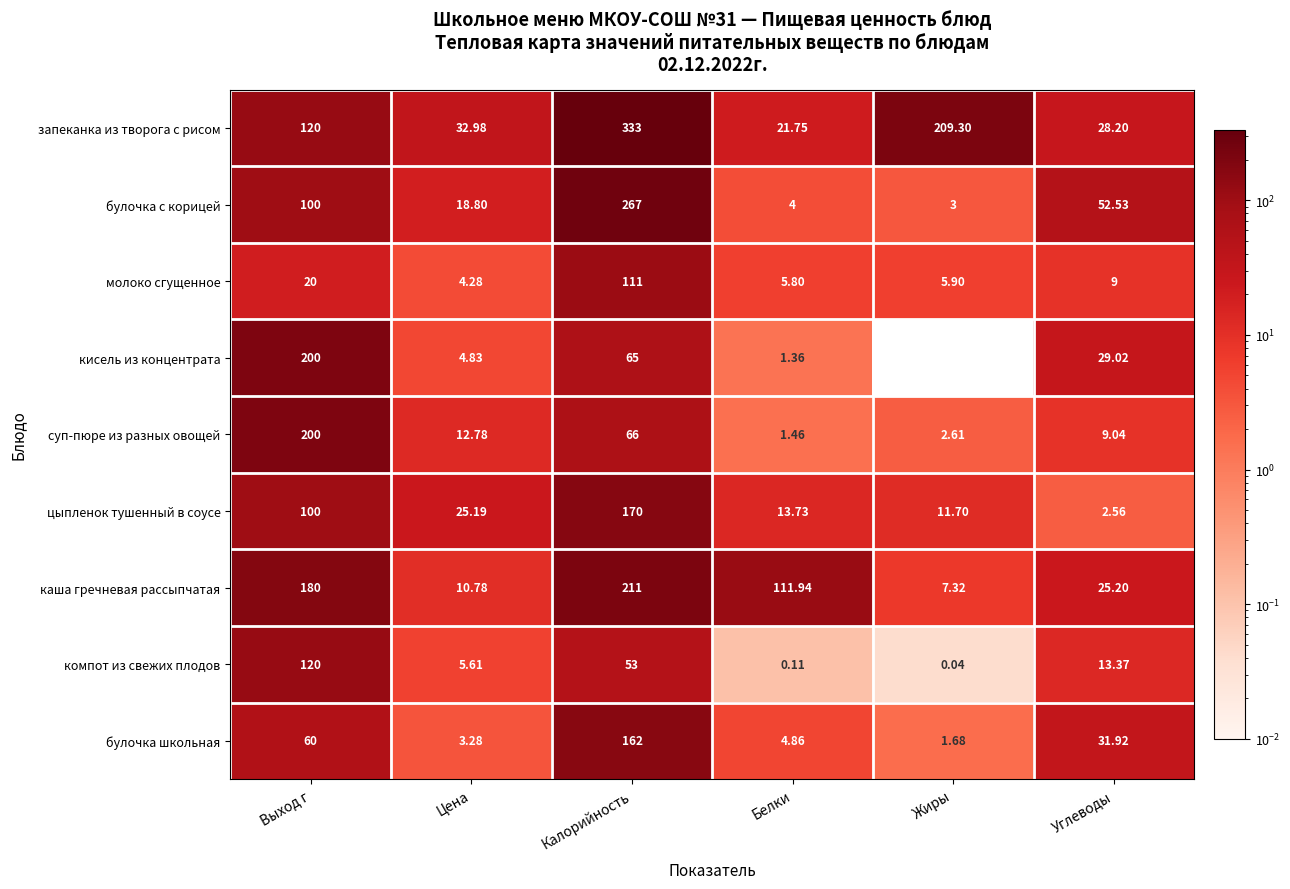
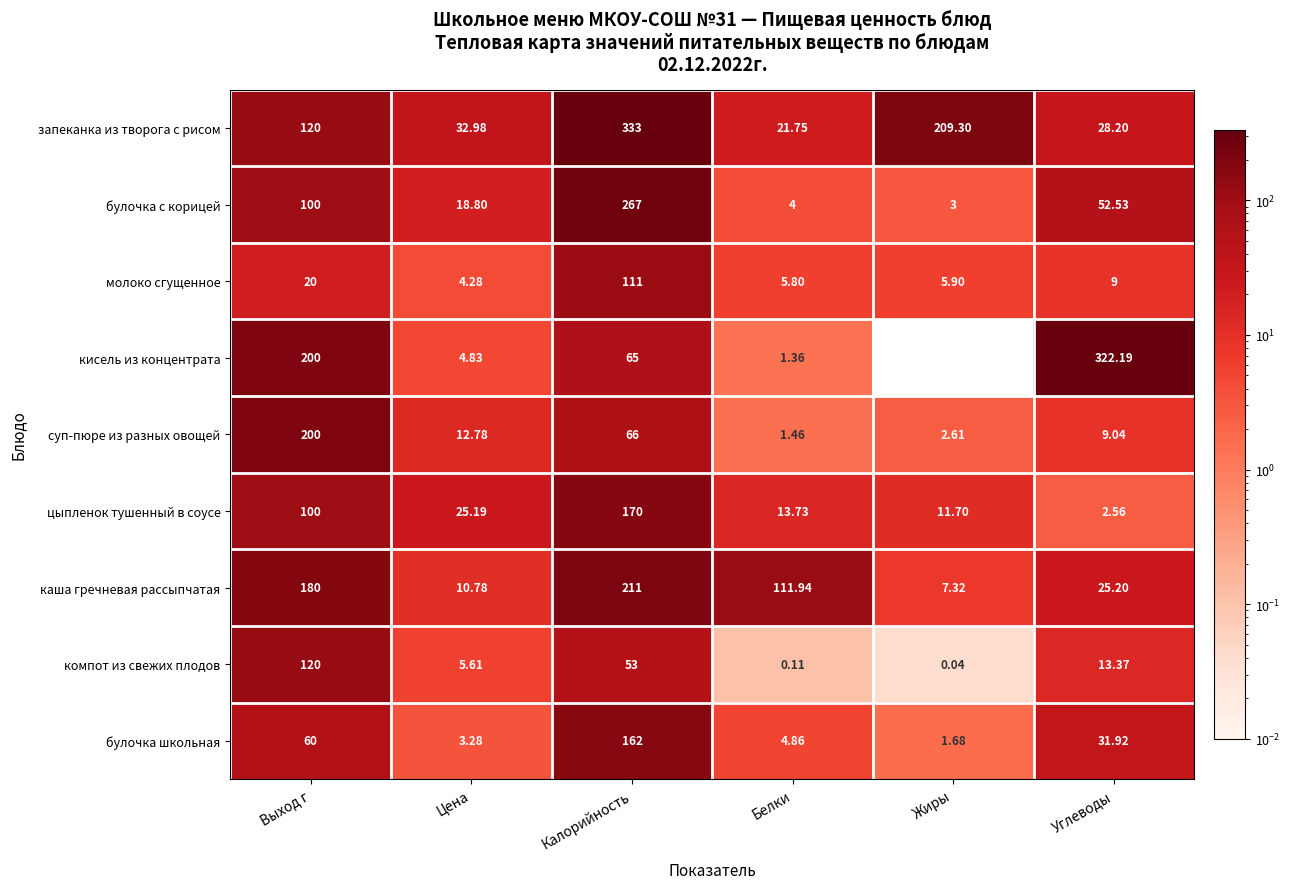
  {
    "запеканка из творога с рисом": {
      "Выход г": 120,
      "Цена": 32.98,
      "Калорийность": 333,
      "Белки": 21.75,
      "Жиры": 209.30,
      "Углеводы": 28.20
    },
    "булочка с корицей": {
      "Выход г": 100,
      "Цена": 18.80,
      "Калорийность": 267,
      "Белки": 4,
      "Жиры": 3,
      "Углеводы": 52.53
    },
    "молоко сгущенное": {
      "Выход г": 20,
      "Цена": 4.28,
      "Калорийность": 111,
      "Белки": 5.80,
      "Жиры": 5.90,
      "Углеводы": 9
    },
    "кисель из концентрата": {
      "Выход г": 200,
      "Цена": 4.83,
      "Калорийность": 65,
      "Белки": 1.36,
-     "Углеводы": 29.02
+     "Углеводы": 322.19
    },
    "суп-пюре из разных овощей": {
      "Выход г": 200,
      "Цена": 12.78,
      "Калорийность": 66,
      "Белки": 1.46,
      "Жиры": 2.61,
      "Углеводы": 9.04
    },
    "цыпленок тушенный в соусе": {
      "Выход г": 100,
      "Цена": 25.19,
      "Калорийность": 170,
      "Белки": 13.73,
      "Жиры": 11.70,
      "Углеводы": 2.56
    },
    "каша гречневая рассыпчатая": {
      "Выход г": 180,
      "Цена": 10.78,
      "Калорийность": 211,
      "Белки": 111.94,
      "Жиры": 7.32,
      "Углеводы": 25.20
    },
    "компот из свежих плодов": {
      "Выход г": 120,
      "Цена": 5.61,
      "Калорийность": 53,
      "Белки": 0.11,
      "Жиры": 0.04,
      "Углеводы": 13.37
    },
    "булочка школьная": {
      "Выход г": 60,
      "Цена": 3.28,
      "Калорийность": 162,
      "Белки": 4.86,
      "Жиры": 1.68,
      "Углеводы": 31.92
    }
  }
